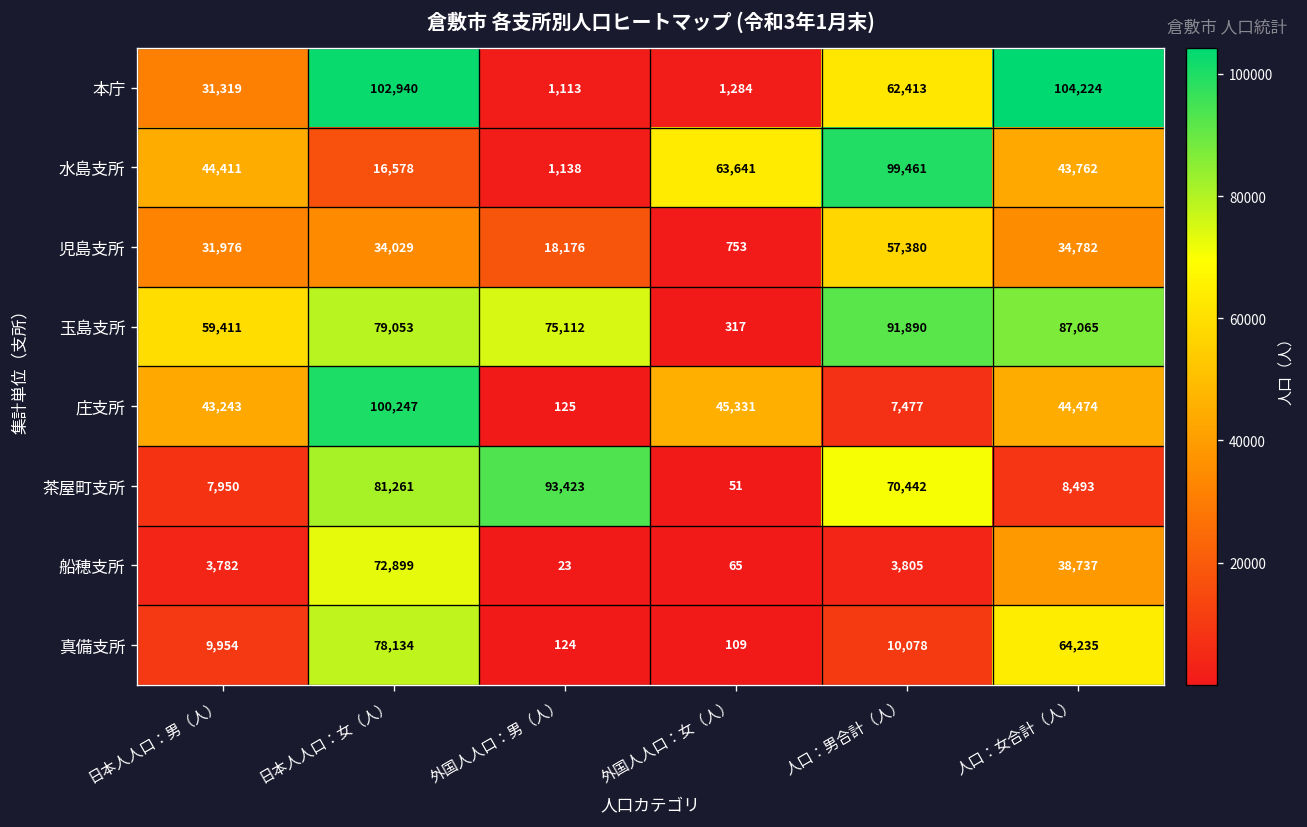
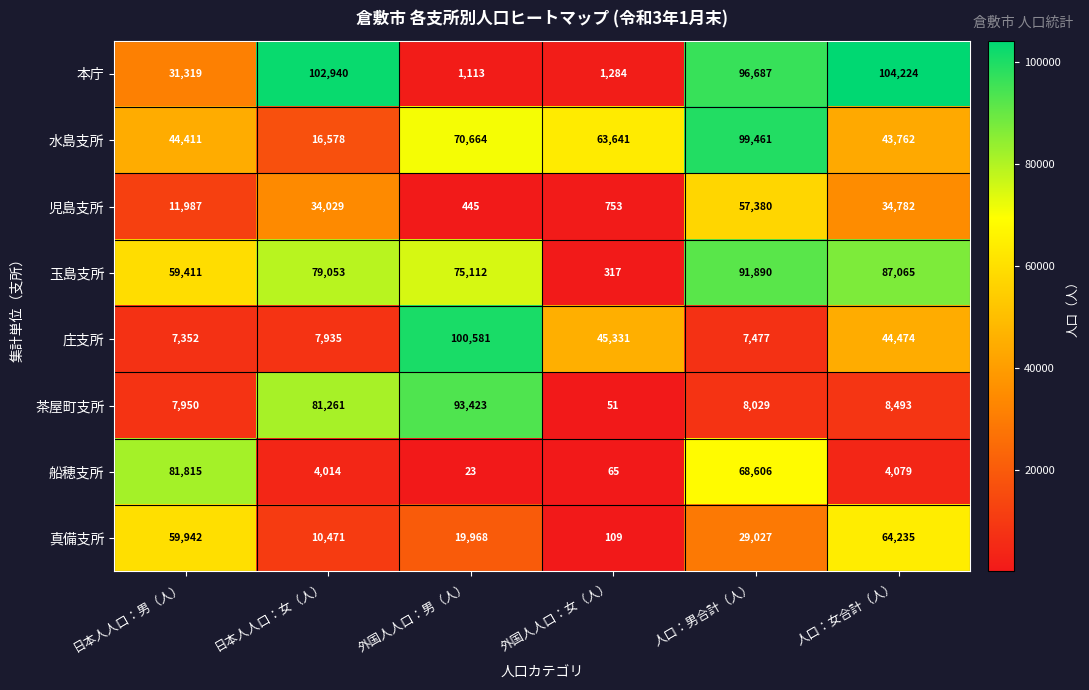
  {
    "本庁": {
      "日本人人口：男（人）": "31,319",
      "日本人人口：女（人）": "102,940",
      "外国人人口：男（人）": "1,113",
      "外国人人口：女（人）": "1,284",
-     "人口：男合計（人）": "62,413",
+     "人口：男合計（人）": "96,687",
      "人口：女合計（人）": "104,224"
    },
    "水島支所": {
      "日本人人口：男（人）": "44,411",
      "日本人人口：女（人）": "16,578",
-     "外国人人口：男（人）": "1,138",
+     "外国人人口：男（人）": "70,664",
      "外国人人口：女（人）": "63,641",
      "人口：男合計（人）": "99,461",
      "人口：女合計（人）": "43,762"
    },
    "児島支所": {
-     "日本人人口：男（人）": "31,976",
+     "日本人人口：男（人）": "11,987",
      "日本人人口：女（人）": "34,029",
-     "外国人人口：男（人）": "18,176",
+     "外国人人口：男（人）": "445",
      "外国人人口：女（人）": "753",
      "人口：男合計（人）": "57,380",
      "人口：女合計（人）": "34,782"
    },
    "玉島支所": {
      "日本人人口：男（人）": "59,411",
      "日本人人口：女（人）": "79,053",
      "外国人人口：男（人）": "75,112",
      "外国人人口：女（人）": "317",
      "人口：男合計（人）": "91,890",
      "人口：女合計（人）": "87,065"
    },
    "庄支所": {
-     "日本人人口：男（人）": "43,243",
-     "日本人人口：女（人）": "100,247",
-     "外国人人口：男（人）": "125",
+     "日本人人口：男（人）": "7,352",
+     "日本人人口：女（人）": "7,935",
+     "外国人人口：男（人）": "100,581",
      "外国人人口：女（人）": "45,331",
      "人口：男合計（人）": "7,477",
      "人口：女合計（人）": "44,474"
    },
    "茶屋町支所": {
      "日本人人口：男（人）": "7,950",
      "日本人人口：女（人）": "81,261",
      "外国人人口：男（人）": "93,423",
      "外国人人口：女（人）": "51",
-     "人口：男合計（人）": "70,442",
+     "人口：男合計（人）": "8,029",
      "人口：女合計（人）": "8,493"
    },
    "船穂支所": {
-     "日本人人口：男（人）": "3,782",
-     "日本人人口：女（人）": "72,899",
+     "日本人人口：男（人）": "81,815",
+     "日本人人口：女（人）": "4,014",
      "外国人人口：男（人）": "23",
      "外国人人口：女（人）": "65",
-     "人口：男合計（人）": "3,805",
-     "人口：女合計（人）": "38,737"
+     "人口：男合計（人）": "68,606",
+     "人口：女合計（人）": "4,079"
    },
    "真備支所": {
-     "日本人人口：男（人）": "9,954",
-     "日本人人口：女（人）": "78,134",
-     "外国人人口：男（人）": "124",
+     "日本人人口：男（人）": "59,942",
+     "日本人人口：女（人）": "10,471",
+     "外国人人口：男（人）": "19,968",
      "外国人人口：女（人）": "109",
-     "人口：男合計（人）": "10,078",
+     "人口：男合計（人）": "29,027",
      "人口：女合計（人）": "64,235"
    }
  }
